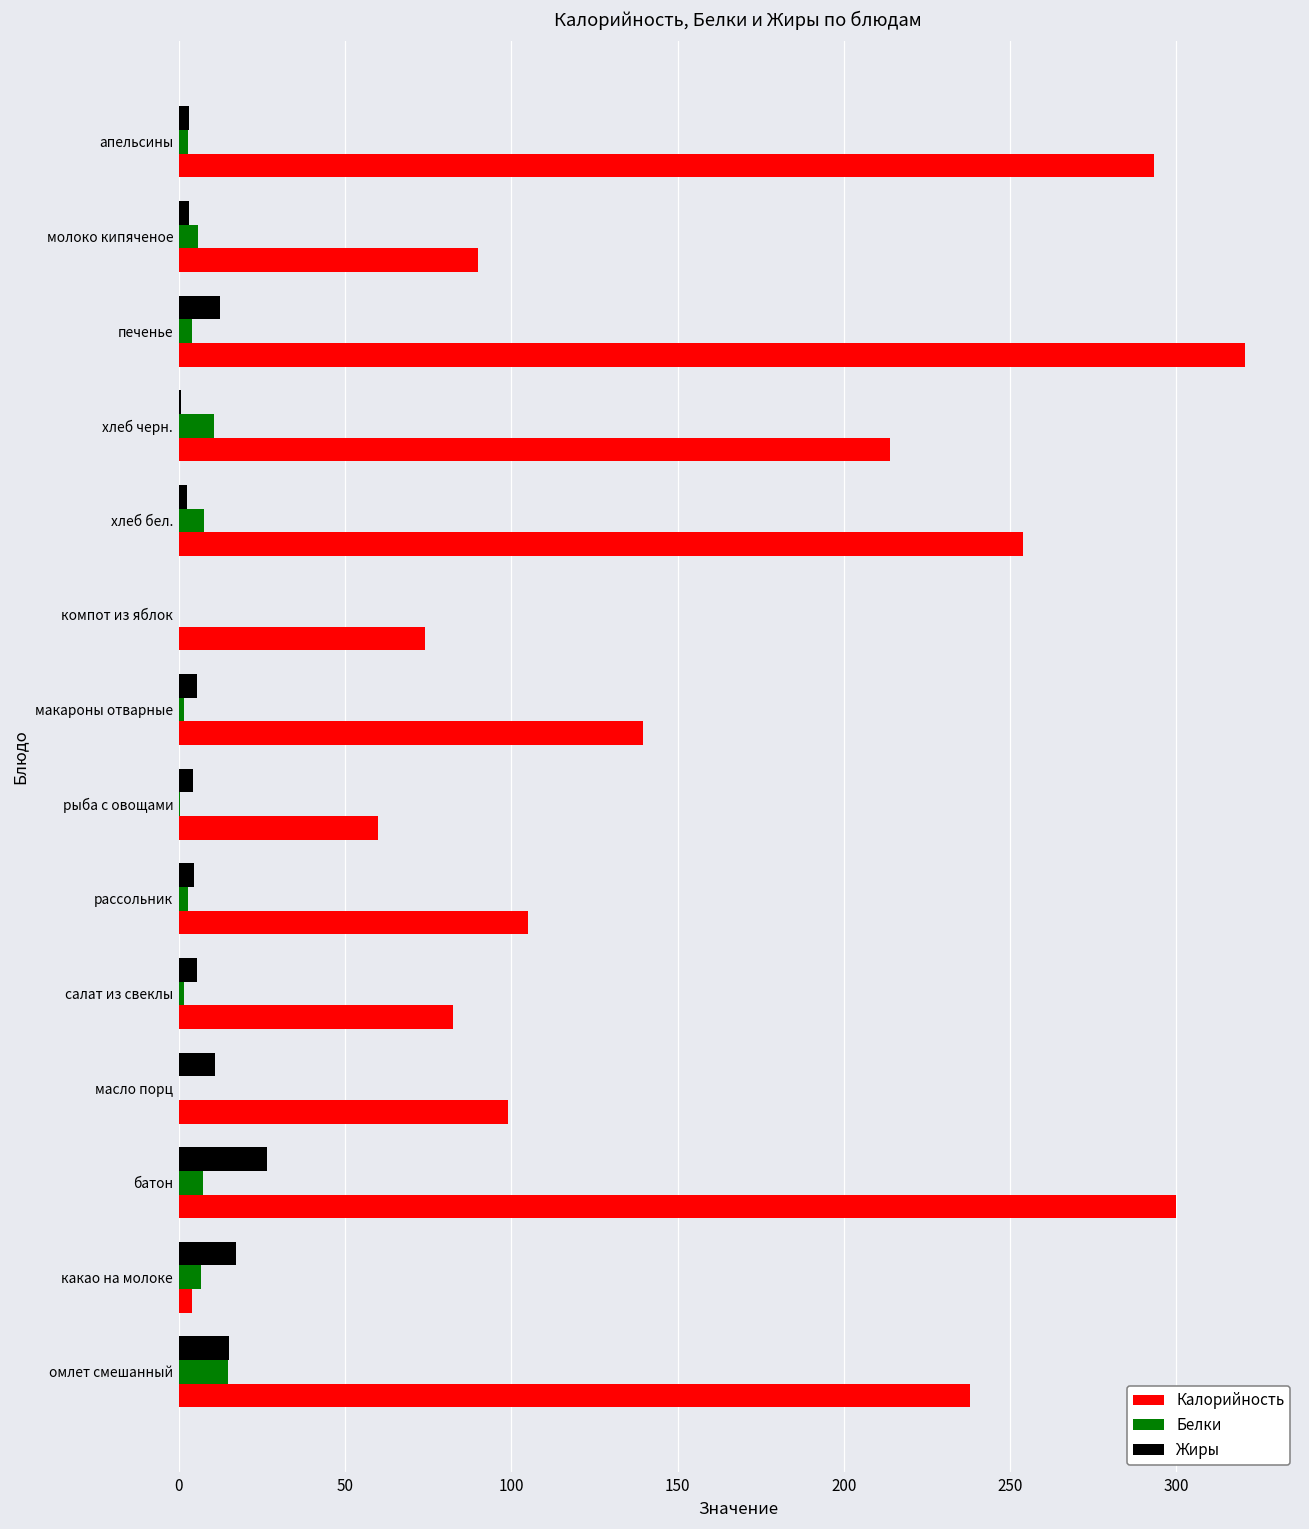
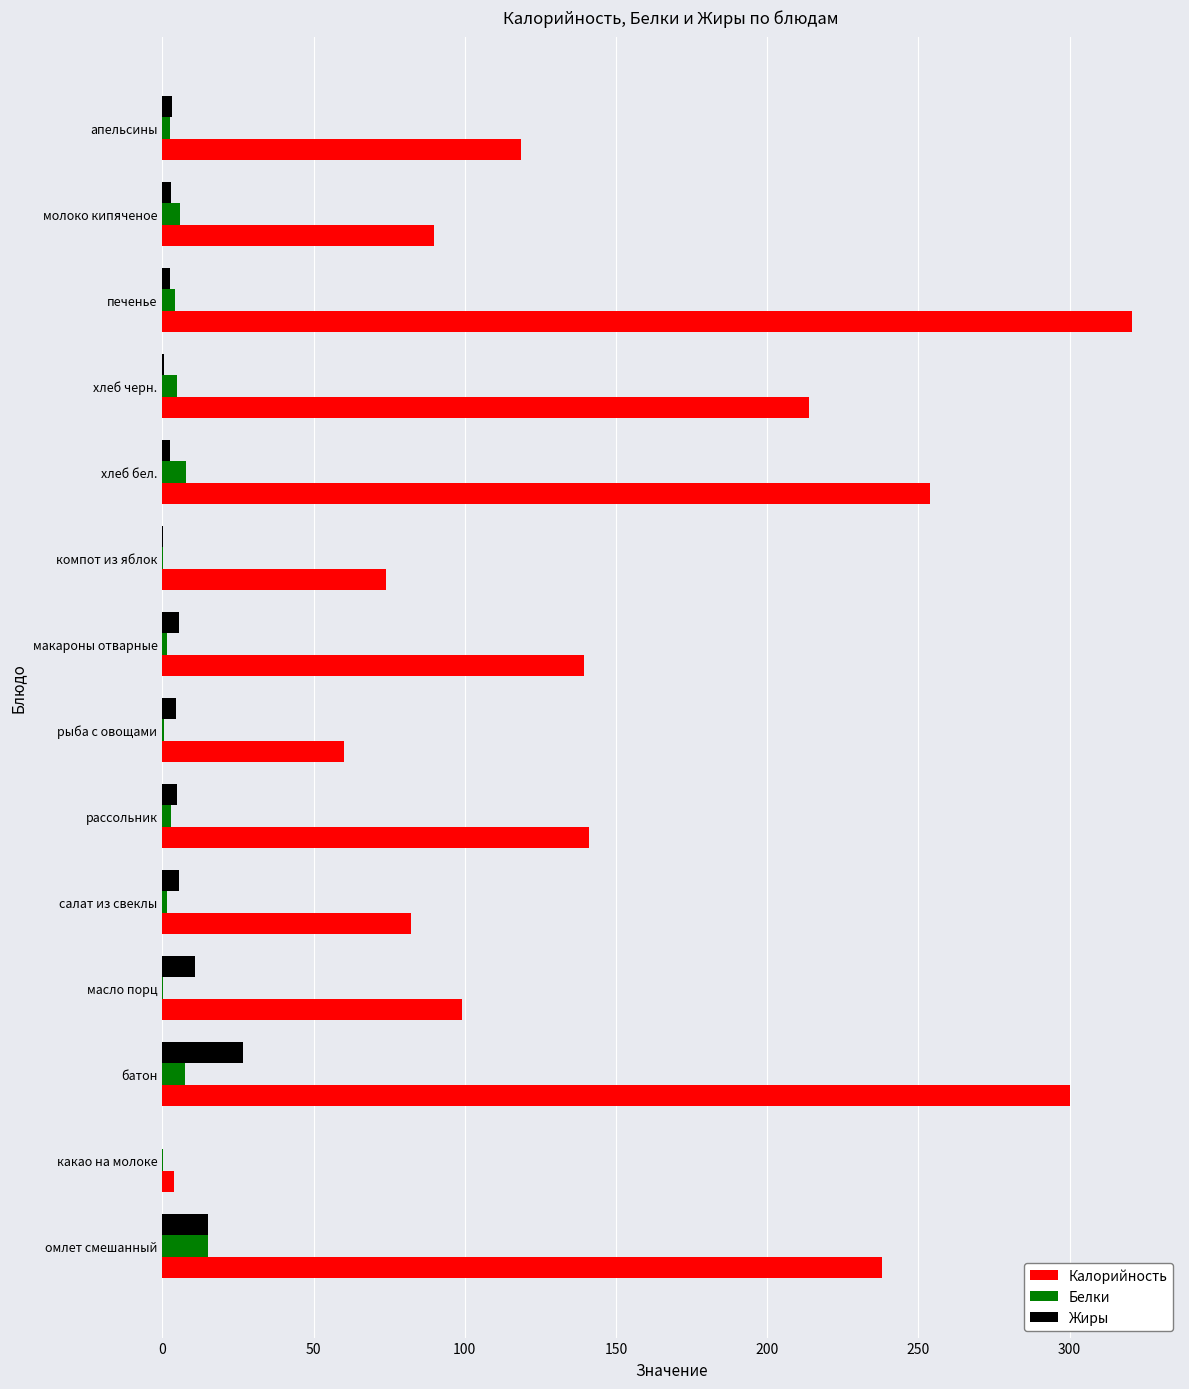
  {
    "Калорийность": {
-     "апельсины": 293,
+     "апельсины": 119,
      "молоко кипяченое": 90,
      "печенье": 321,
      "хлеб черн.": 214,
      "хлеб бел.": 254,
      "компот из яблок": 74,
      "макароны отварные": 140,
      "рыба с овощами": 60,
-     "рассольник": 105,
+     "рассольник": 141,
      "салат из свеклы": 82,
      "масло порц": 99,
      "батон": 300,
      "какао на молоке": 4,
      "омлет смешанный": 238
    },
    "Белки": {
      "апельсины": 3,
      "молоко кипяченое": 6,
      "печенье": 4,
-     "хлеб черн.": 11,
+     "хлеб черн.": 5,
      "хлеб бел.": 8,
      "макароны отварные": 2,
      "рассольник": 3,
      "салат из свеклы": 2,
      "батон": 8,
-     "какао на молоке": 7,
+     "какао на молоке": 0,
      "омлет смешанный": 15
    },
    "Жиры": {
      "апельсины": 3,
      "молоко кипяченое": 3,
-     "печенье": 13,
+     "печенье": 3,
      "хлеб бел.": 2,
      "макароны отварные": 5,
      "рыба с овощами": 5,
      "рассольник": 5,
      "салат из свеклы": 5,
      "масло порц": 11,
      "батон": 27,
-     "какао на молоке": 17,
+     "какао на молоке": 0,
      "омлет смешанный": 15
    }
  }
